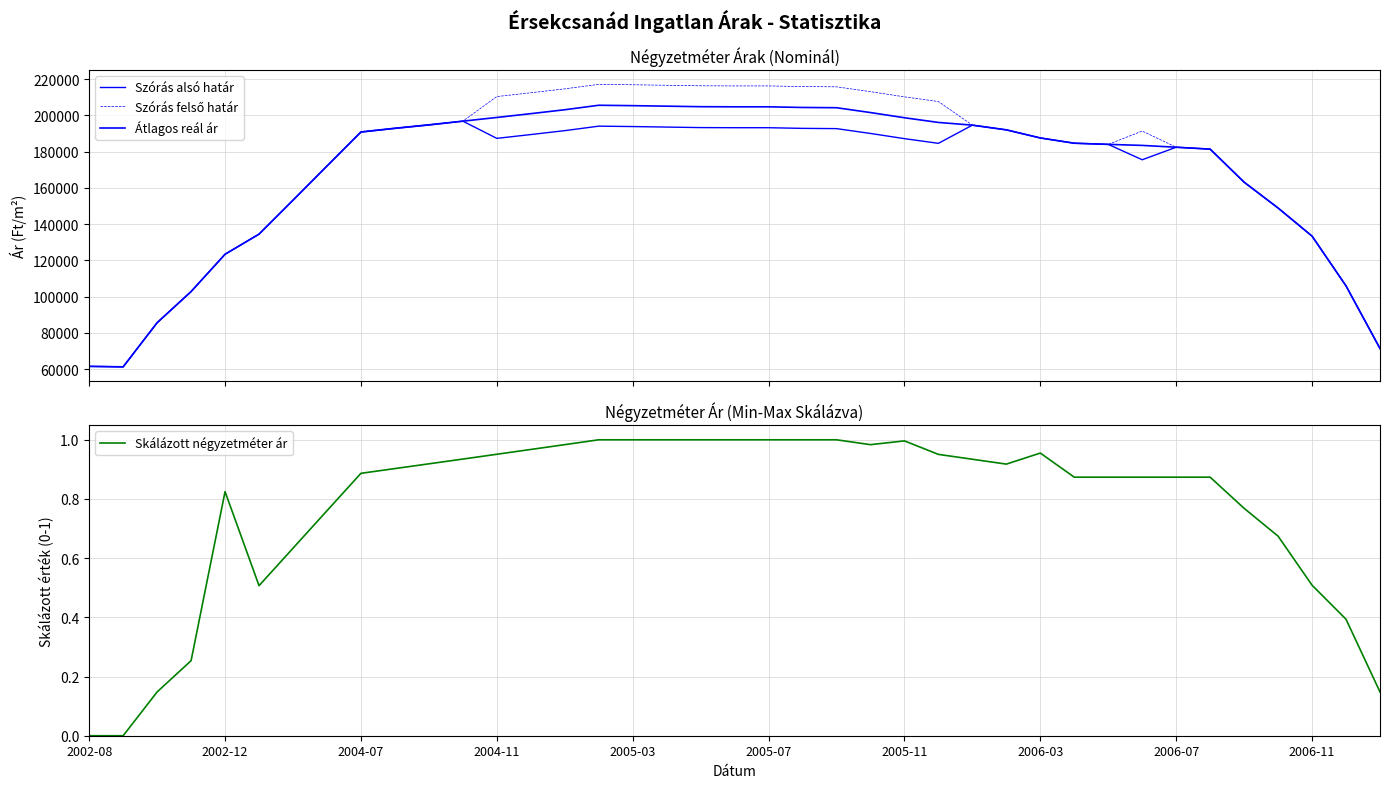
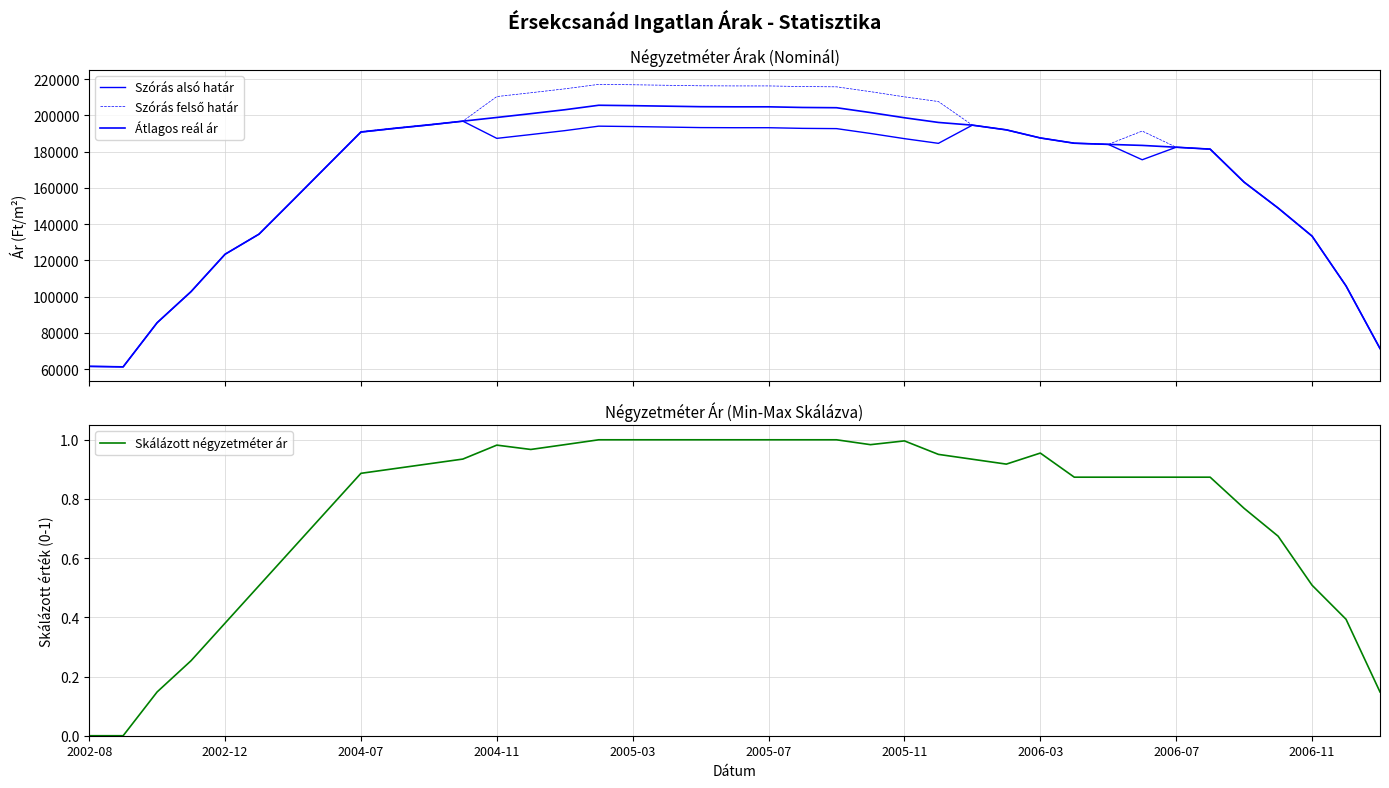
  {
    "Négyzetméter Ár (Min-Max Skálázva)": {
      "2002-08": 0.00,
-     "2002-12": 0.82,
+     "2002-12": 0.38,
      "2004-07": 0.89,
-     "2004-11": 0.95,
+     "2004-11": 0.98,
      "2005-03": 1.00,
      "2005-07": 1.00,
      "2005-11": 1.00,
      "2006-03": 0.96,
      "2006-07": 0.87,
      "2006-11": 0.51
    }
  }
